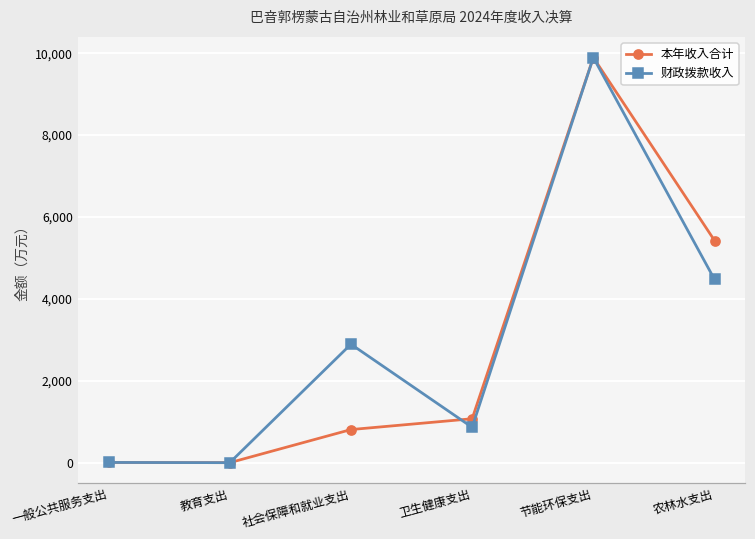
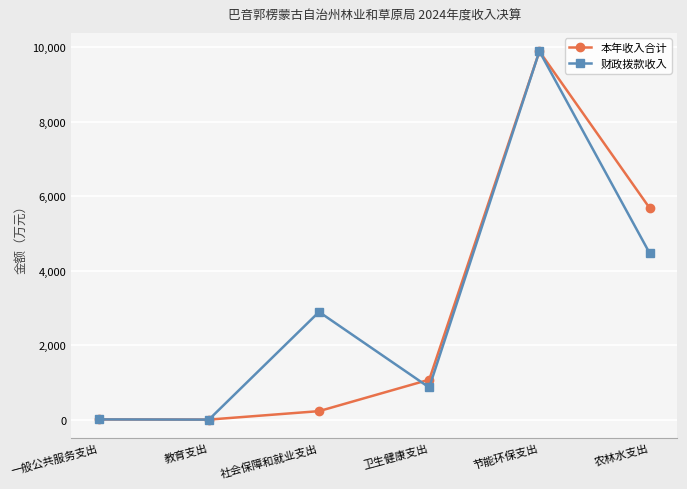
  {
    "本年收入合计": {
-     "社会保障和就业支出": "800",
+     "社会保障和就业支出": "200",
      "卫生健康支出": "1,100",
-     "农林水支出": "5,400"
+     "农林水支出": "5,700"
    },
    "财政拨款收入": {
      "社会保障和就业支出": "2,900",
      "卫生健康支出": "900",
      "农林水支出": "4,500"
    }
  }
